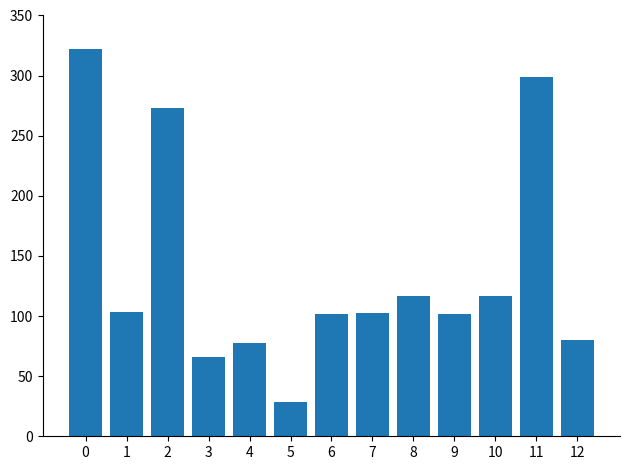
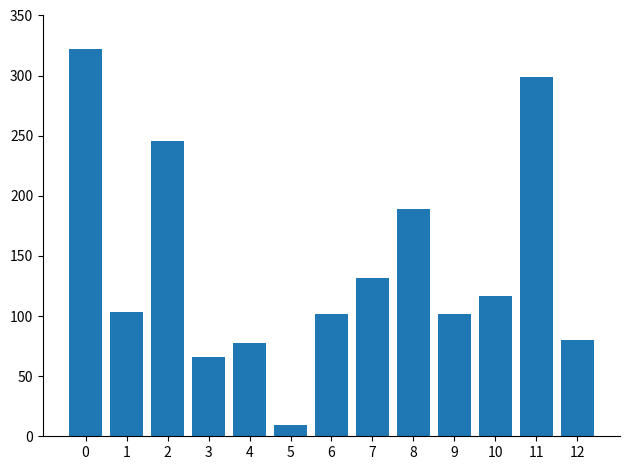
  {
    "0": 322,
    "1": 104,
-   "2": 273,
+   "2": 246,
    "3": 66,
    "4": 78,
-   "5": 28,
+   "5": 10,
    "6": 102,
-   "7": 103,
-   "8": 117,
+   "7": 131,
+   "8": 189,
    "9": 102,
    "10": 117,
    "11": 299,
    "12": 80
  }
